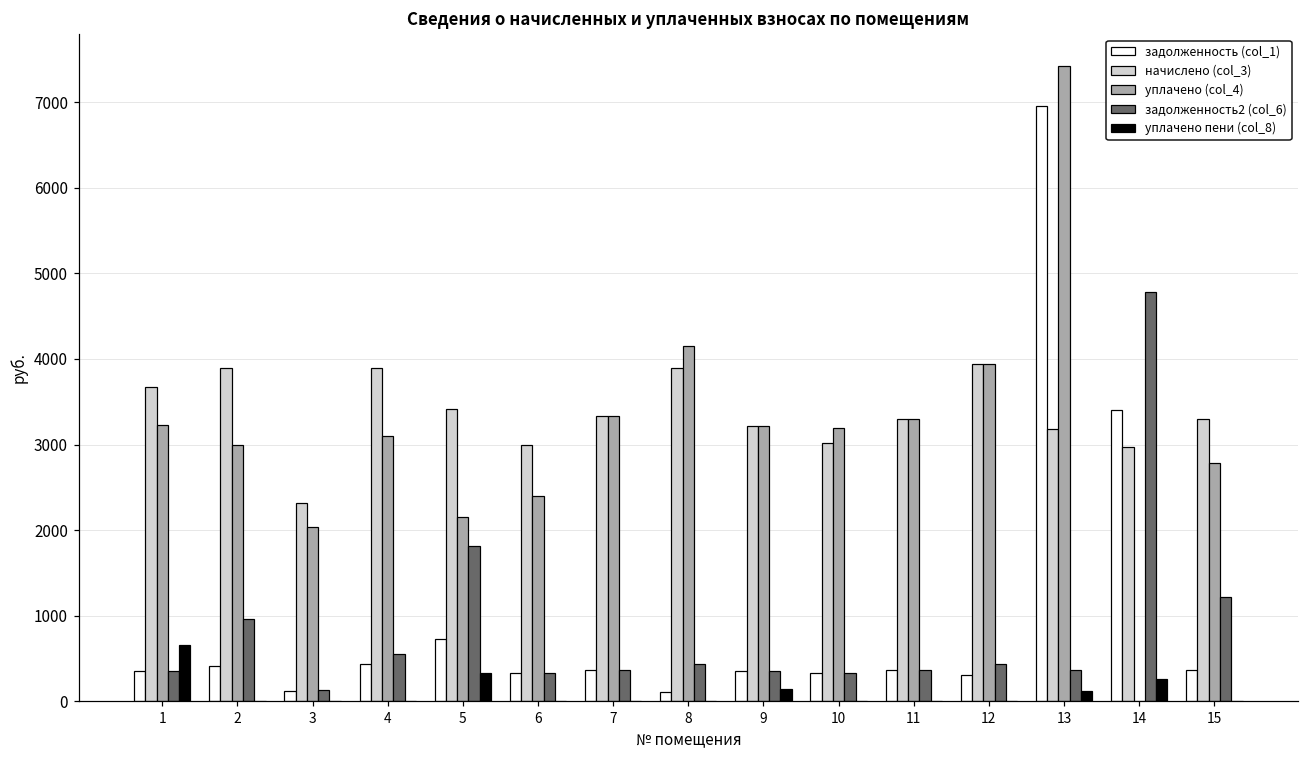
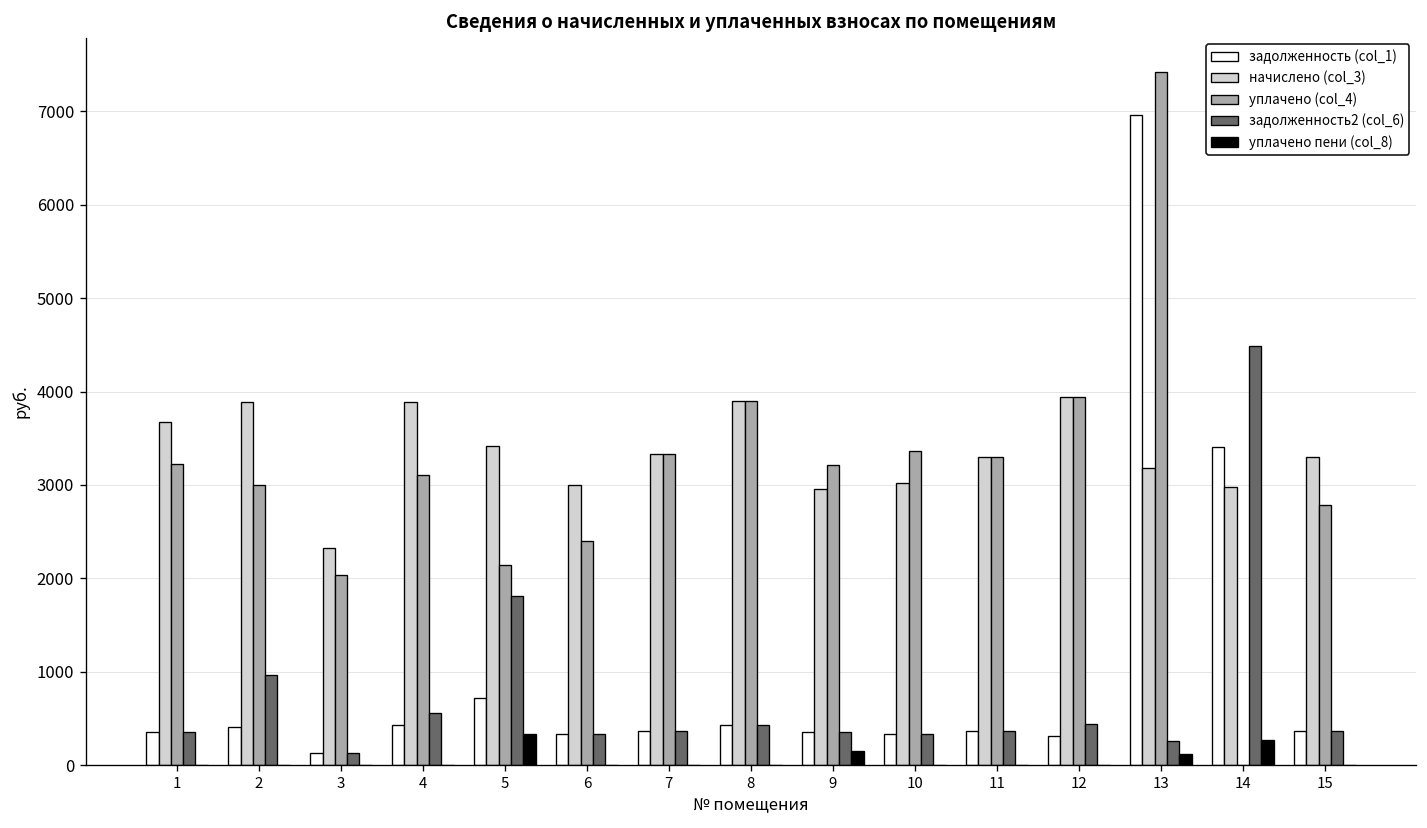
  {
    "задолженность (col_1)": {
      "1": 400,
      "2": 400,
      "3": 100,
      "4": 400,
      "5": 700,
      "6": 300,
      "7": 400,
-     "8": 100,
+     "8": 400,
      "9": 400,
      "10": 300,
      "11": 400,
      "12": 300,
      "13": 7000,
      "14": 3400,
      "15": 400
    },
    "начислено (col_3)": {
      "1": 3700,
      "2": 3900,
      "3": 2300,
      "4": 3900,
      "5": 3400,
      "6": 3000,
      "7": 3300,
      "8": 3900,
-     "9": 3200,
+     "9": 3000,
      "10": 3000,
      "11": 3300,
      "12": 3900,
      "13": 3200,
      "14": 3000,
      "15": 3300
    },
    "уплачено (col_4)": {
      "1": 3200,
      "2": 3000,
      "3": 2000,
      "4": 3100,
      "5": 2100,
      "6": 2400,
      "7": 3300,
-     "8": 4200,
+     "8": 3900,
      "9": 3200,
-     "10": 3200,
+     "10": 3400,
      "11": 3300,
      "12": 3900,
      "13": 7400,
      "14": 0,
      "15": 2800
    },
    "задолженность2 (col_6)": {
      "1": 400,
      "2": 1000,
      "3": 100,
      "4": 600,
      "5": 1800,
      "6": 300,
      "7": 400,
      "8": 400,
      "9": 400,
      "10": 300,
      "11": 400,
      "12": 400,
-     "13": 400,
-     "14": 4800,
-     "15": 1200
+     "13": 300,
+     "14": 4500,
+     "15": 400
    },
    "уплачено пени (col_8)": {
-     "1": 700,
+     "1": 0,
      "4": 0,
      "5": 300,
      "7": 0,
      "9": 200,
      "10": 0,
      "11": 0,
      "12": 0,
      "13": 100,
      "14": 300,
      "15": 0
    }
  }
